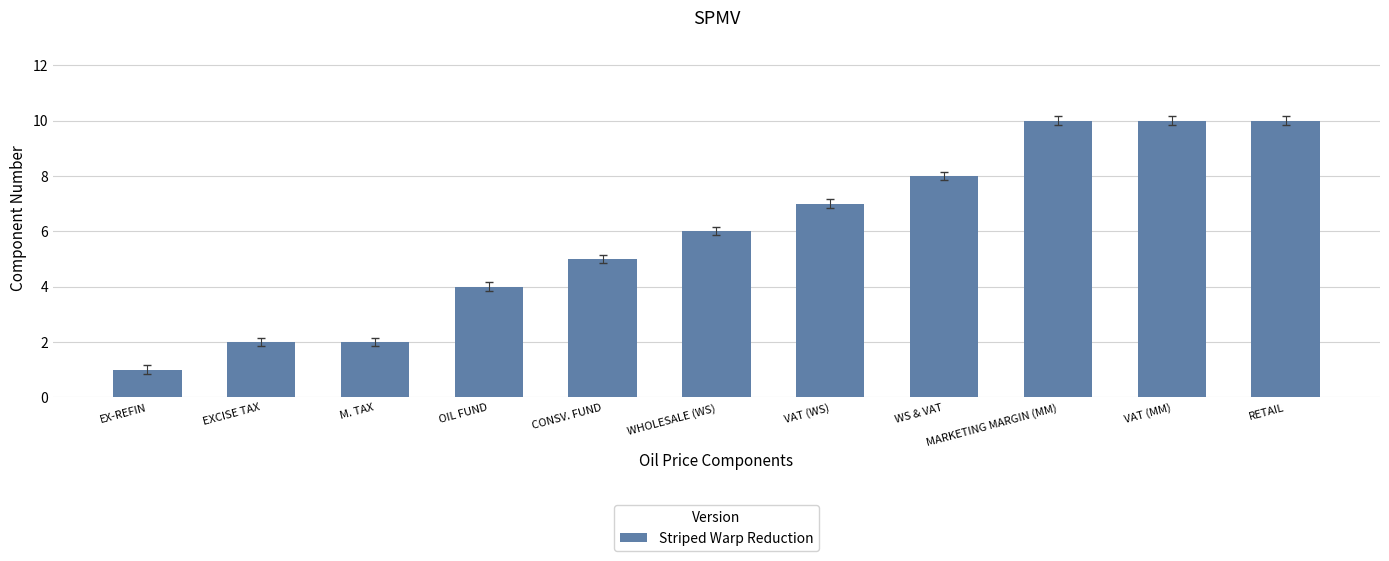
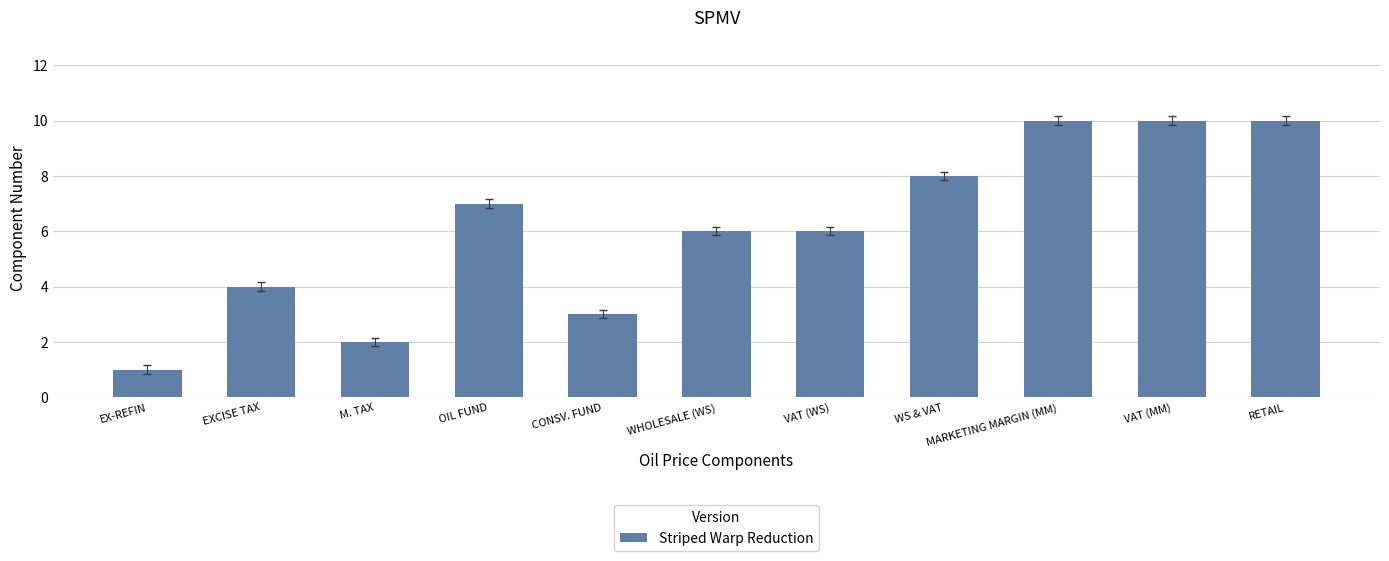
  {
    "Striped Warp Reduction": {
      "EX-REFIN": 1,
-     "EXCISE TAX": 2,
+     "EXCISE TAX": 4,
      "M. TAX": 2,
-     "OIL FUND": 4,
-     "CONSV. FUND": 5,
+     "OIL FUND": 7,
+     "CONSV. FUND": 3,
      "WHOLESALE (WS)": 6,
-     "VAT (WS)": 7,
+     "VAT (WS)": 6,
      "WS & VAT": 8,
      "MARKETING MARGIN (MM)": 10,
      "VAT (MM)": 10,
      "RETAIL": 10
    }
  }
